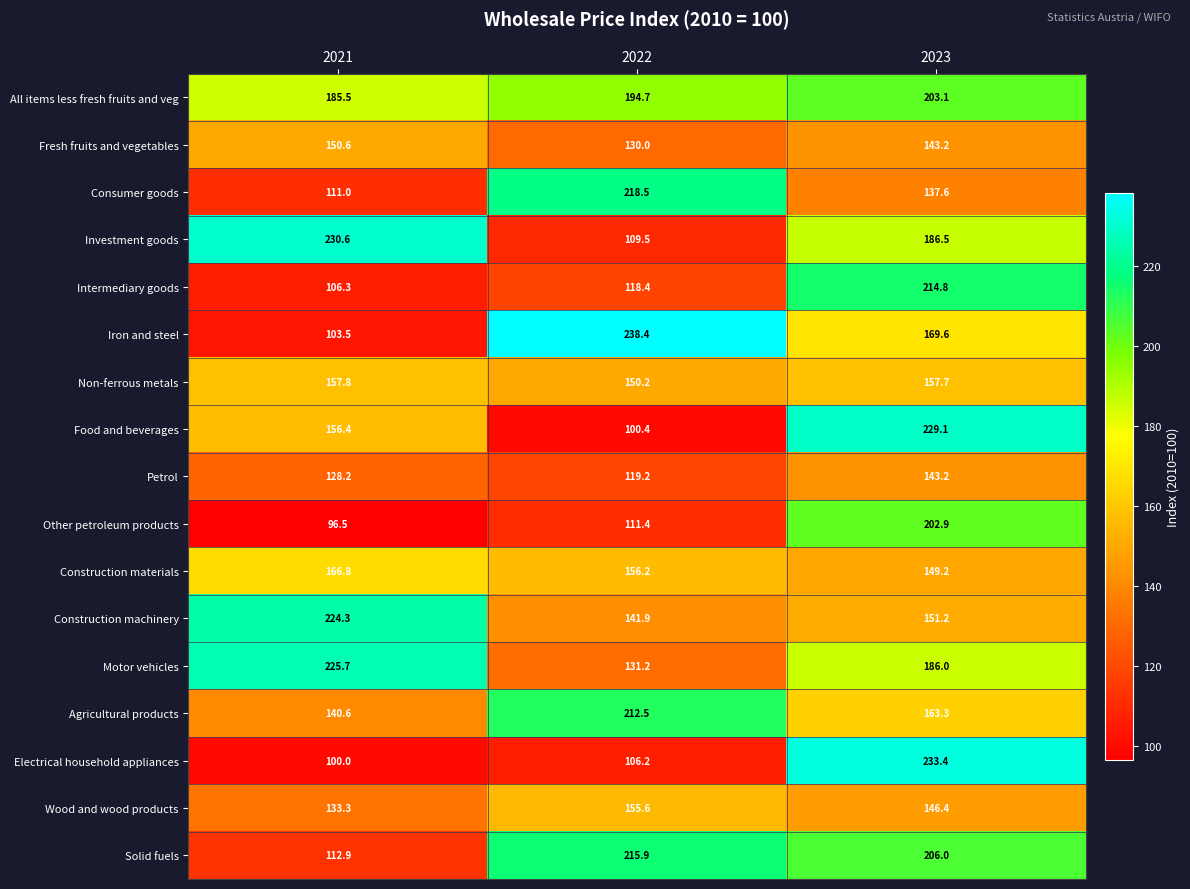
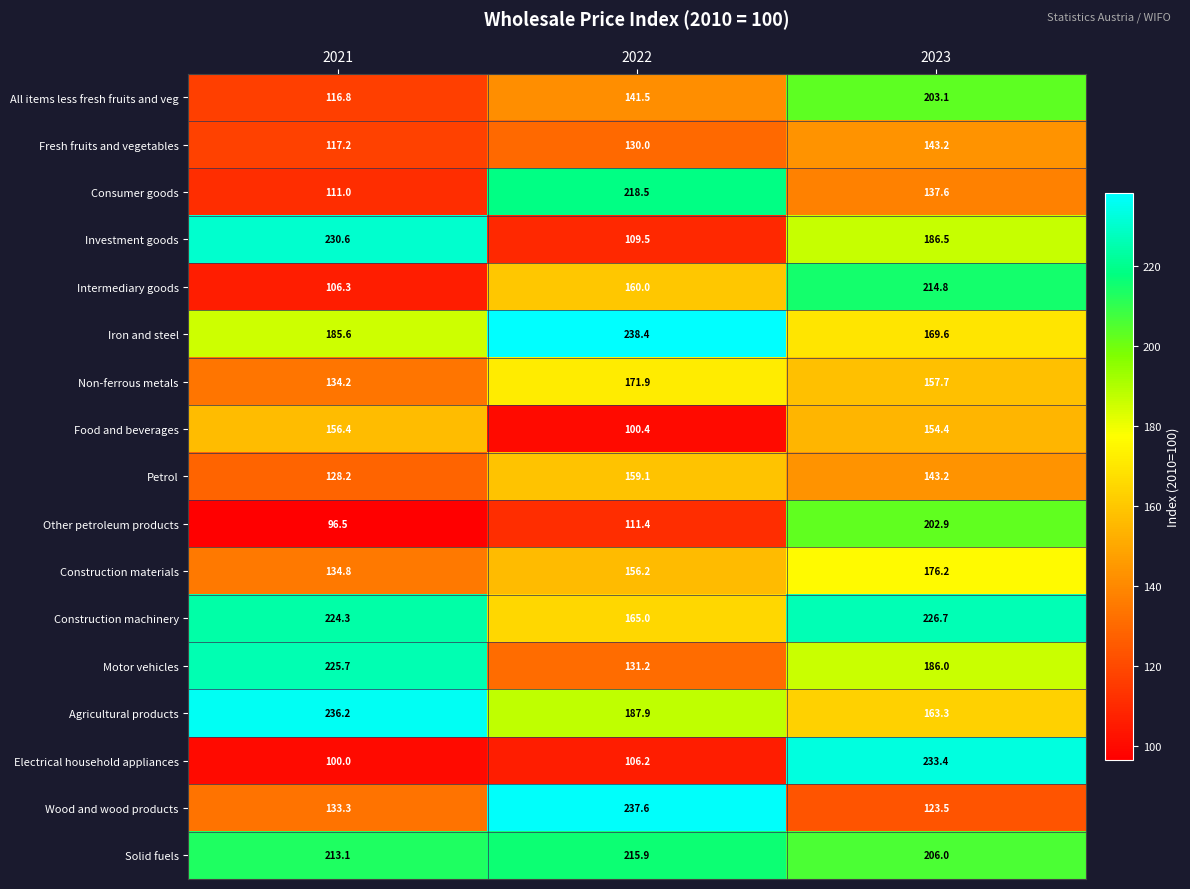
  {
    "All items less fresh fruits and veg": {
-     "2021": 185.5,
-     "2022": 194.7,
+     "2021": 116.8,
+     "2022": 141.5,
      "2023": 203.1
    },
    "Fresh fruits and vegetables": {
-     "2021": 150.6,
+     "2021": 117.2,
      "2022": 130.0,
      "2023": 143.2
    },
    "Consumer goods": {
      "2021": 111.0,
      "2022": 218.5,
      "2023": 137.6
    },
    "Investment goods": {
      "2021": 230.6,
      "2022": 109.5,
      "2023": 186.5
    },
    "Intermediary goods": {
      "2021": 106.3,
-     "2022": 118.4,
+     "2022": 160.0,
      "2023": 214.8
    },
    "Iron and steel": {
-     "2021": 103.5,
+     "2021": 185.6,
      "2022": 238.4,
      "2023": 169.6
    },
    "Non-ferrous metals": {
-     "2021": 157.8,
-     "2022": 150.2,
+     "2021": 134.2,
+     "2022": 171.9,
      "2023": 157.7
    },
    "Food and beverages": {
      "2021": 156.4,
      "2022": 100.4,
-     "2023": 229.1
+     "2023": 154.4
    },
    "Petrol": {
      "2021": 128.2,
-     "2022": 119.2,
+     "2022": 159.1,
      "2023": 143.2
    },
    "Other petroleum products": {
      "2021": 96.5,
      "2022": 111.4,
      "2023": 202.9
    },
    "Construction materials": {
-     "2021": 166.8,
+     "2021": 134.8,
      "2022": 156.2,
-     "2023": 149.2
+     "2023": 176.2
    },
    "Construction machinery": {
      "2021": 224.3,
-     "2022": 141.9,
-     "2023": 151.2
+     "2022": 165.0,
+     "2023": 226.7
    },
    "Motor vehicles": {
      "2021": 225.7,
      "2022": 131.2,
      "2023": 186.0
    },
    "Agricultural products": {
-     "2021": 140.6,
-     "2022": 212.5,
+     "2021": 236.2,
+     "2022": 187.9,
      "2023": 163.3
    },
    "Electrical household appliances": {
      "2021": 100.0,
      "2022": 106.2,
      "2023": 233.4
    },
    "Wood and wood products": {
      "2021": 133.3,
-     "2022": 155.6,
-     "2023": 146.4
+     "2022": 237.6,
+     "2023": 123.5
    },
    "Solid fuels": {
-     "2021": 112.9,
+     "2021": 213.1,
      "2022": 215.9,
      "2023": 206.0
    }
  }
